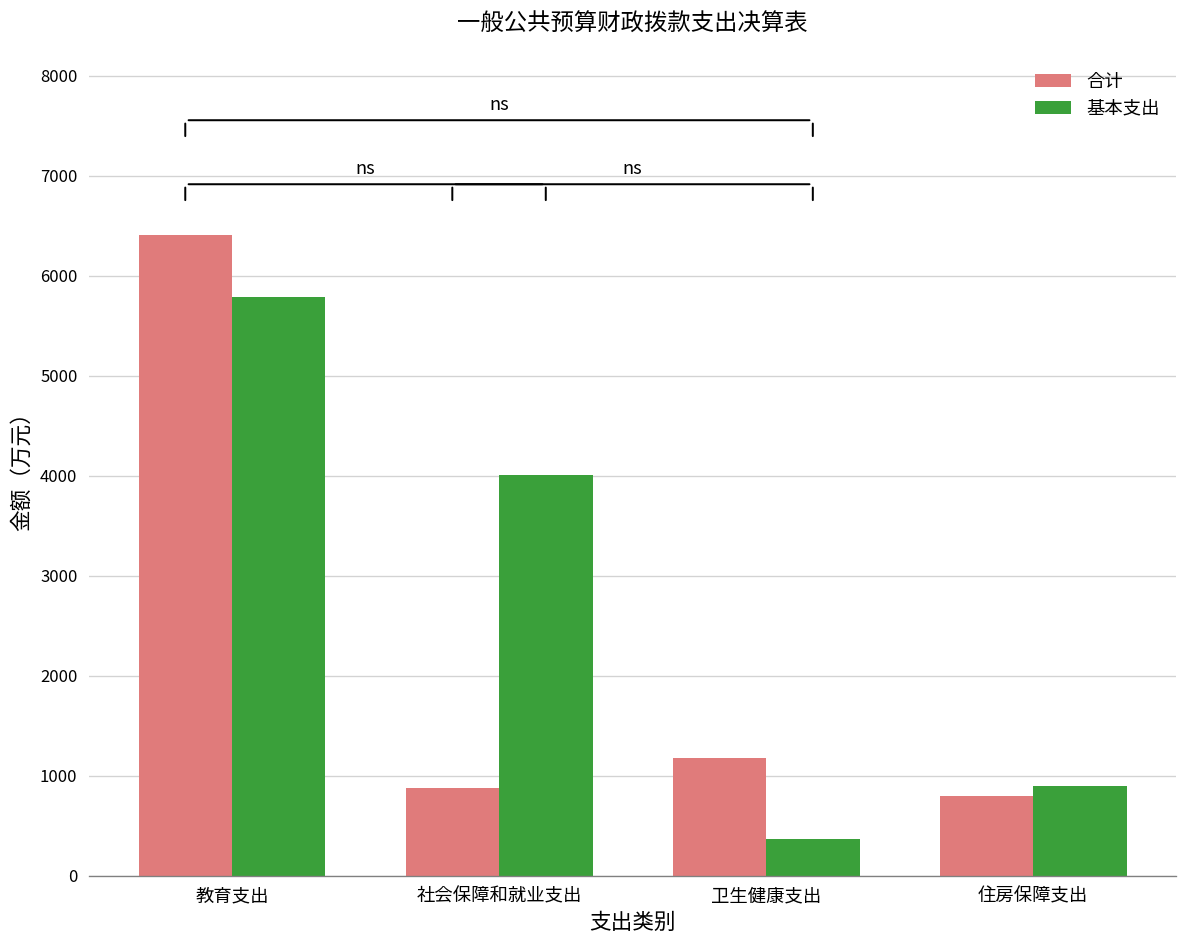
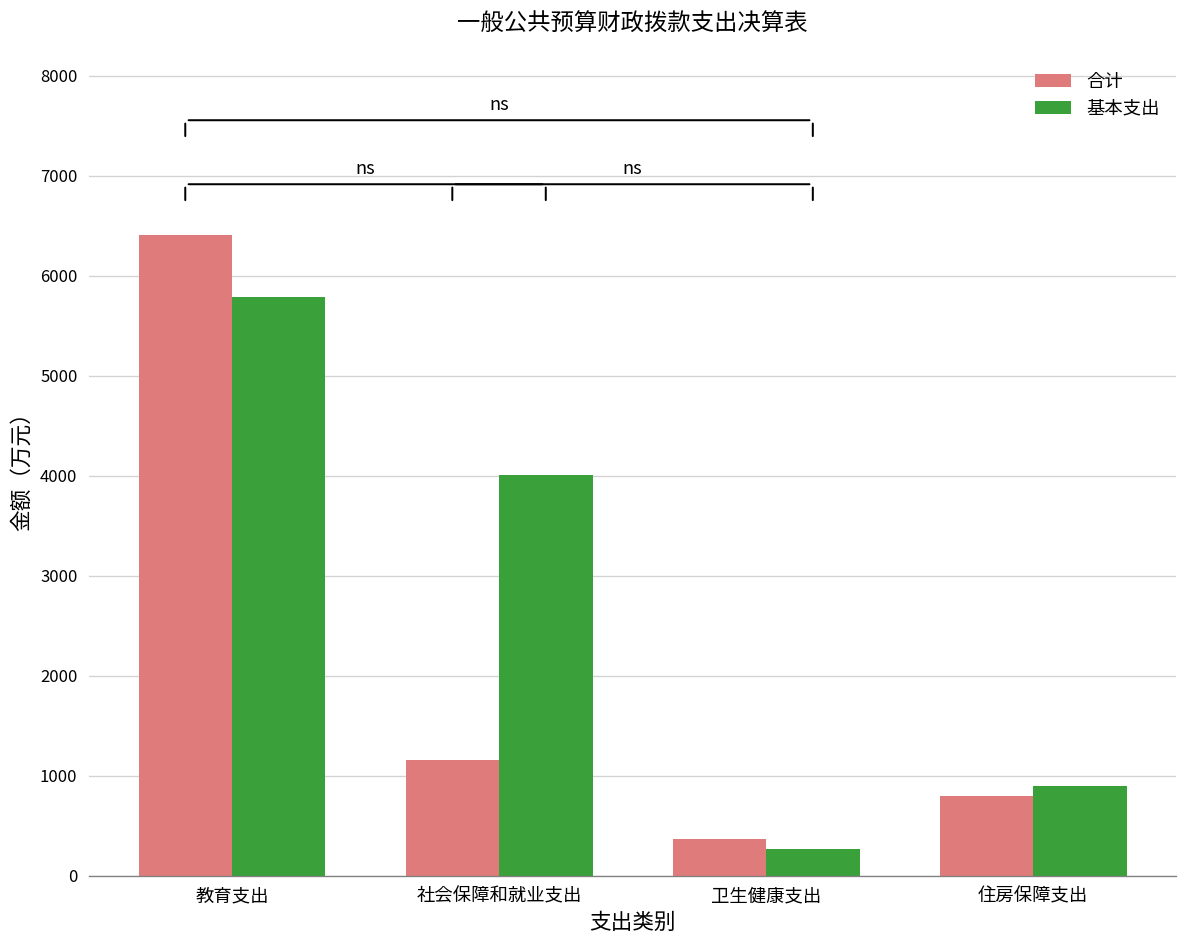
  {
    "合计": {
      "教育支出": 6400,
-     "社会保障和就业支出": 900,
-     "卫生健康支出": 1200,
+     "社会保障和就业支出": 1200,
+     "卫生健康支出": 400,
      "住房保障支出": 800
    },
    "基本支出": {
      "教育支出": 5800,
      "社会保障和就业支出": 4000,
-     "卫生健康支出": 400,
+     "卫生健康支出": 300,
      "住房保障支出": 900
    }
  }
